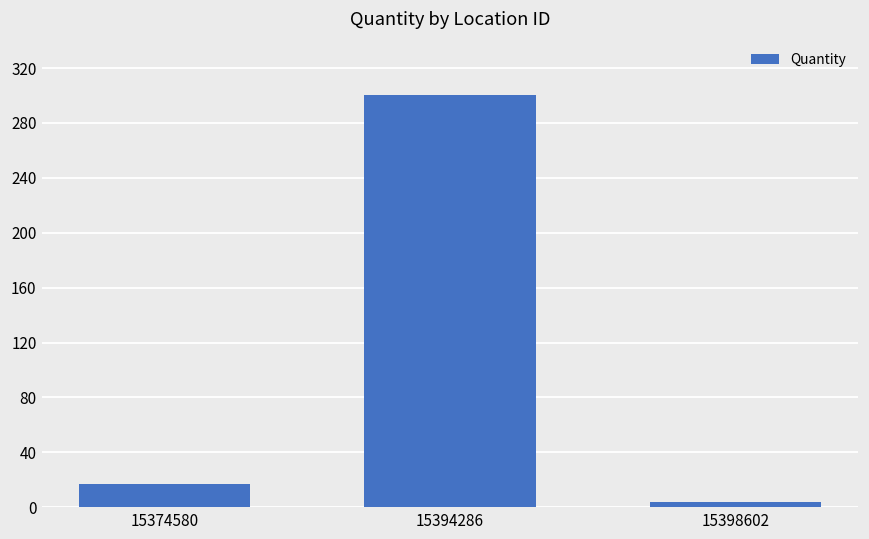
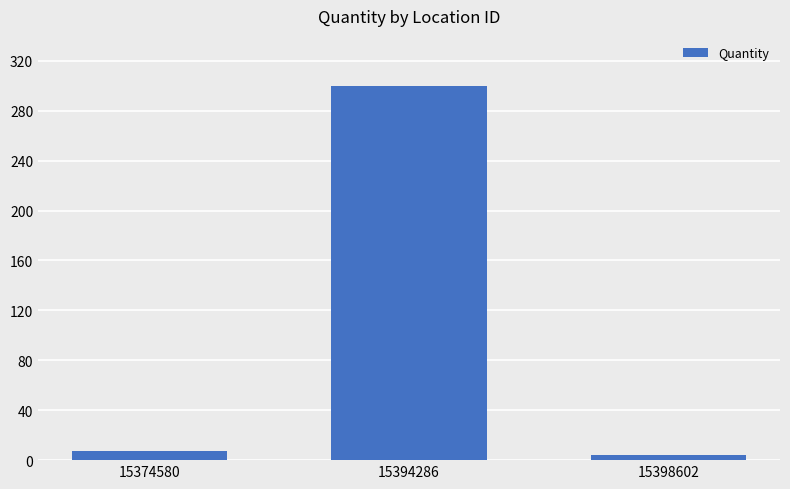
  {
-   "15374580": 17,
+   "15374580": 7,
    "15394286": 300,
    "15398602": 4
  }
